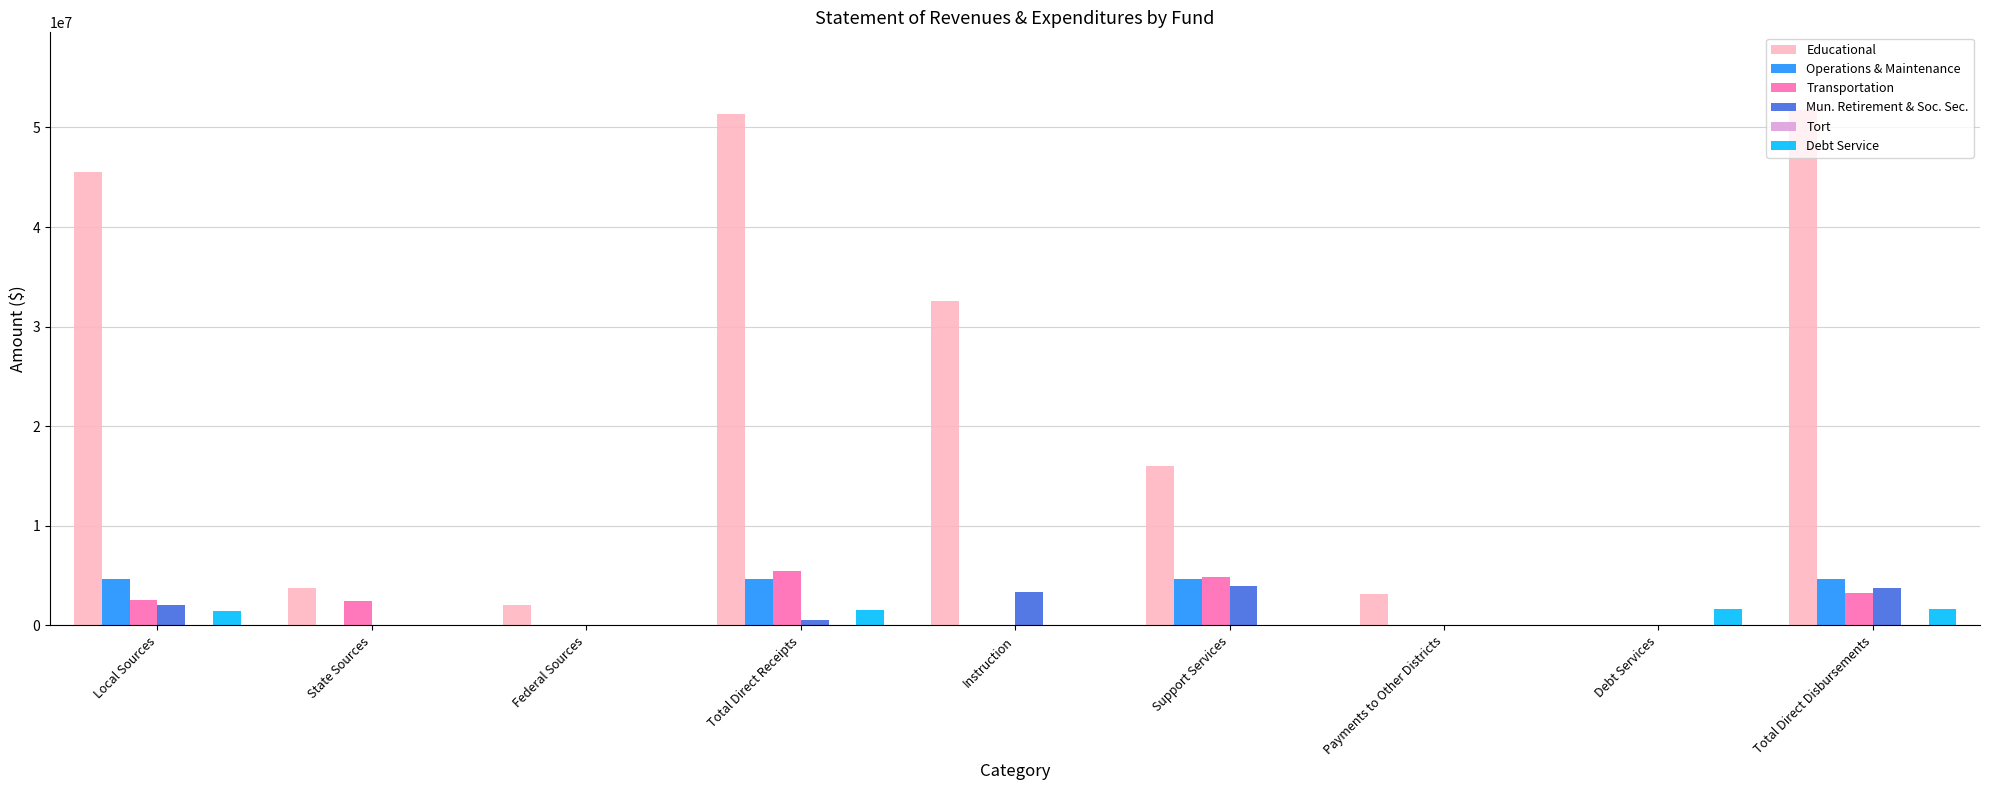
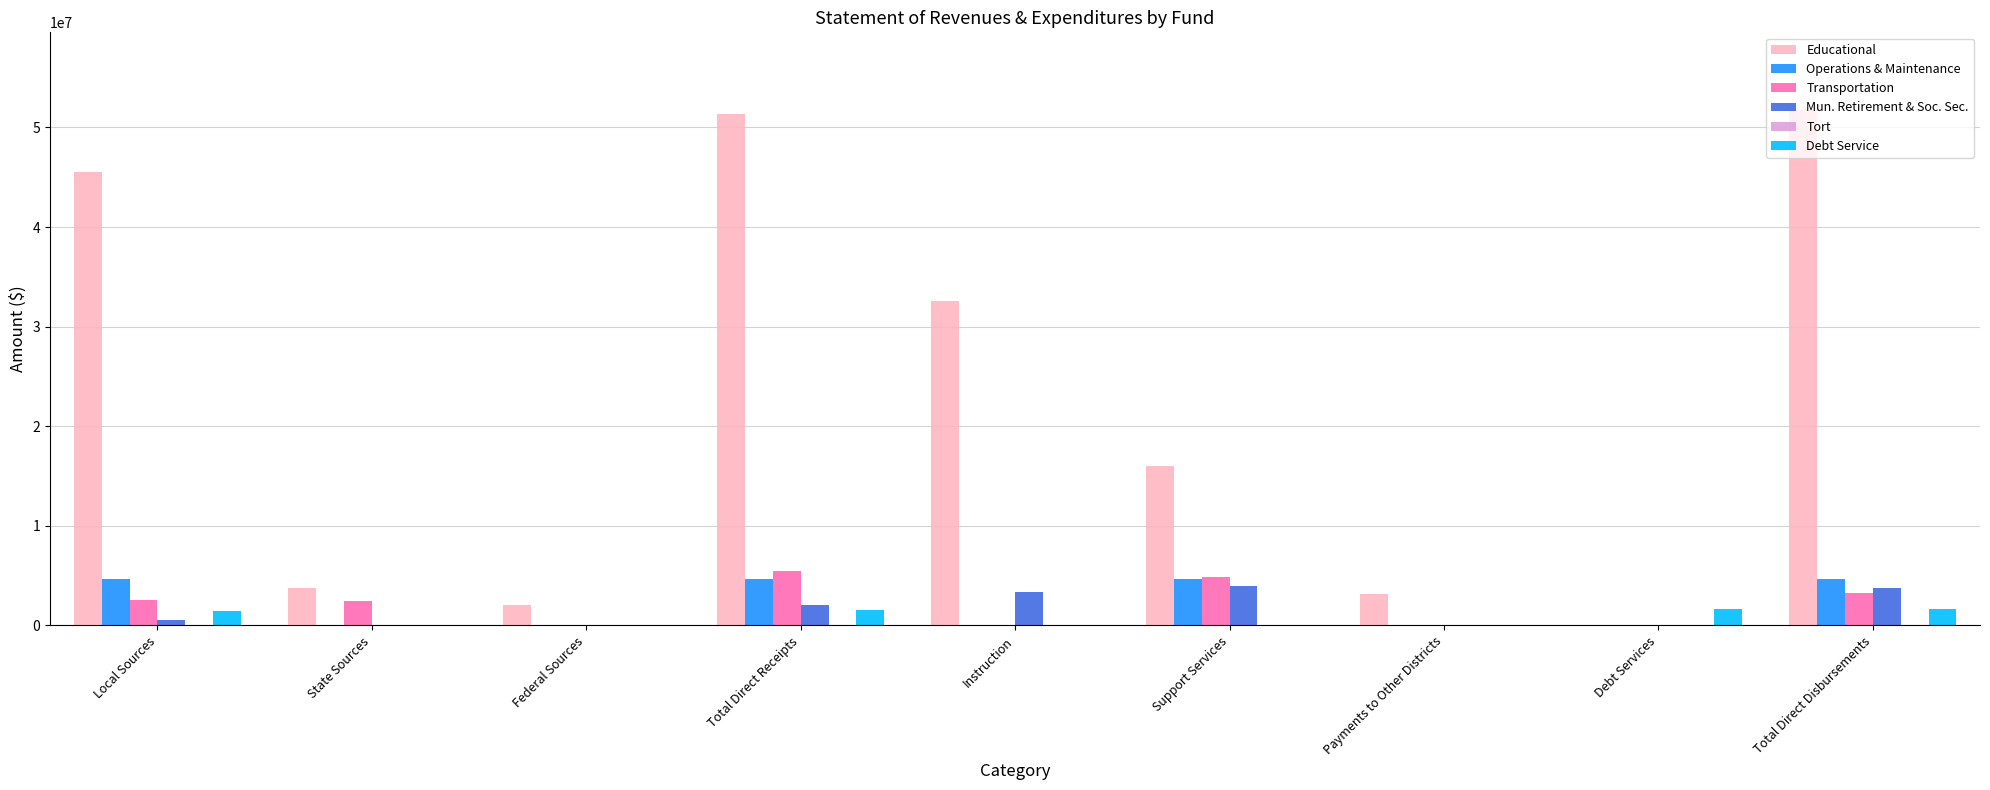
  {
    "Transportation": {
      "Local Sources": 3000000,
      "State Sources": 2000000,
      "Federal Sources": 0,
      "Total Direct Receipts": 6000000,
      "Instruction": 0,
      "Support Services": 5000000,
      "Payments to Other Districts": 0,
      "Debt Services": 0,
      "Total Direct Disbursements": 3000000
    },
    "Mun. Retirement & Soc. Sec.": {
-     "Local Sources": 2000000,
+     "Local Sources": 1000000,
      "State Sources": 0,
      "Federal Sources": 0,
-     "Total Direct Receipts": 1000000,
+     "Total Direct Receipts": 2000000,
      "Instruction": 3000000,
      "Support Services": 4000000,
      "Payments to Other Districts": 0,
      "Debt Services": 0,
      "Total Direct Disbursements": 4000000
    }
  }
